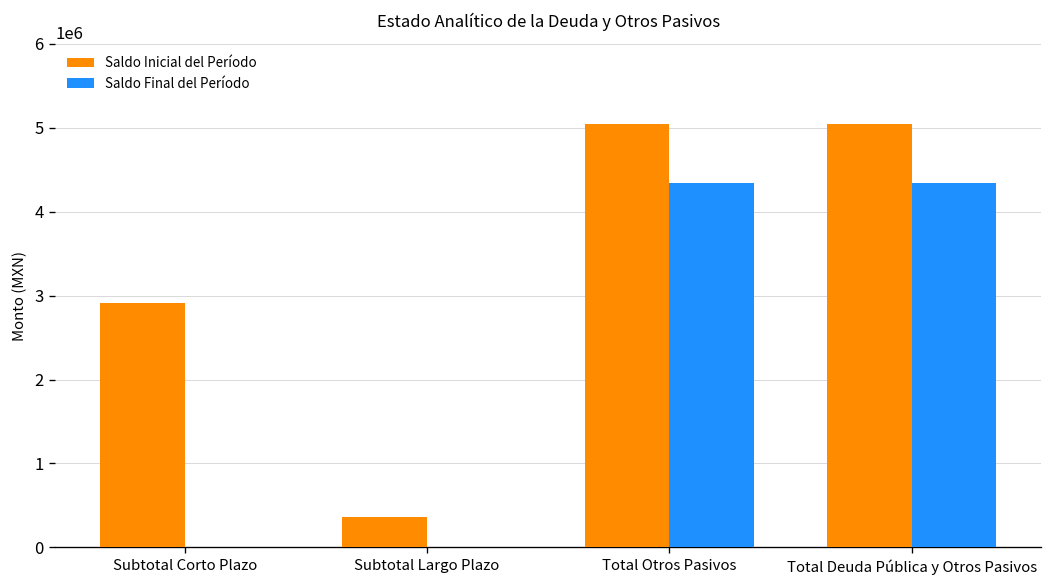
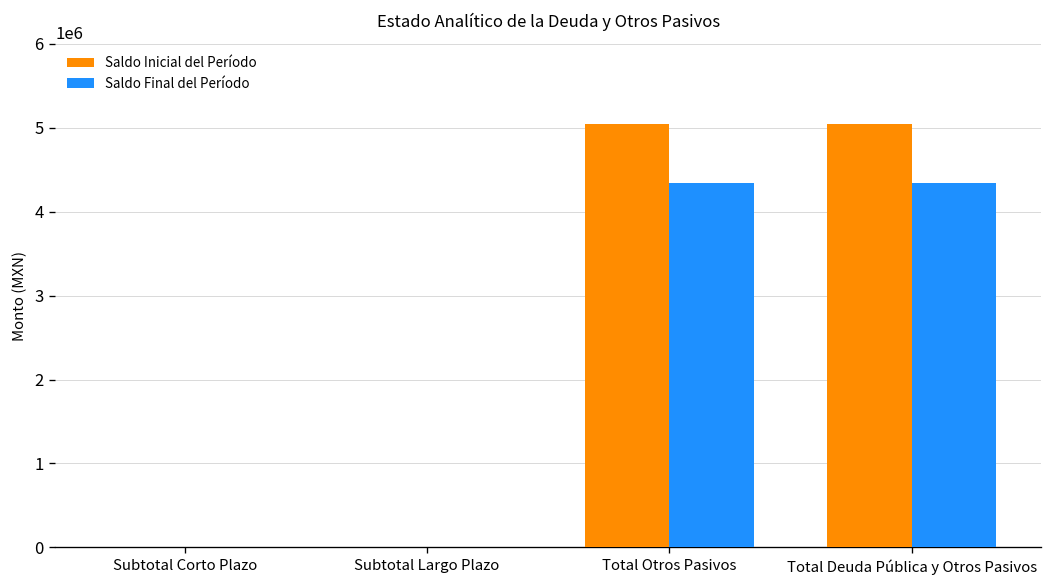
  {
    "Saldo Inicial del Período": {
-     "Subtotal Corto Plazo": 2900000,
-     "Subtotal Largo Plazo": 400000,
+     "Subtotal Corto Plazo": 0,
+     "Subtotal Largo Plazo": 0,
      "Total Otros Pasivos": 5000000,
      "Total Deuda Pública y Otros Pasivos": 5000000
    },
    "Saldo Final del Período": {
      "Subtotal Corto Plazo": 0,
      "Subtotal Largo Plazo": 0,
      "Total Otros Pasivos": 4300000,
      "Total Deuda Pública y Otros Pasivos": 4300000
    }
  }
